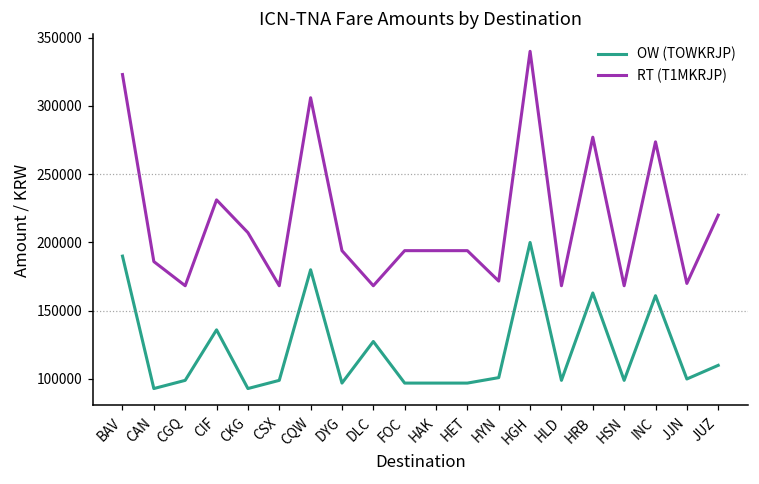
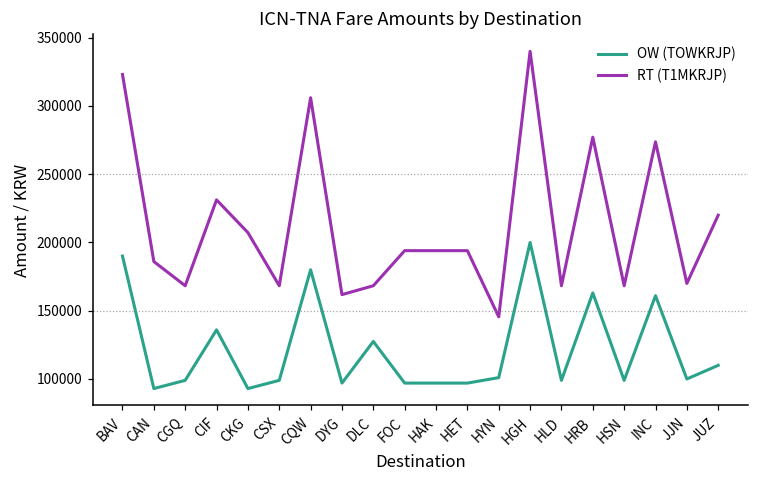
  {
    "OW (TOWKRJP)": {
      "BAV": 190000,
      "CAN": 93000,
      "CGQ": 99000,
      "CIF": 136000,
      "CKG": 93000,
      "CSX": 99000,
      "CQW": 180000,
      "DYG": 97000,
      "DLC": 127000,
      "FOC": 97000,
      "HAK": 97000,
      "HET": 97000,
      "HYN": 101000,
      "HGH": 200000,
      "HLD": 99000,
      "HRB": 163000,
      "HSN": 99000,
      "INC": 161000,
      "JJN": 100000,
      "JUZ": 110000
    },
    "RT (T1MKRJP)": {
      "BAV": 323000,
      "CAN": 186000,
      "CGQ": 168000,
      "CIF": 231000,
      "CKG": 207000,
      "CSX": 168000,
      "CQW": 306000,
-     "DYG": 194000,
+     "DYG": 162000,
      "DLC": 168000,
      "FOC": 194000,
      "HAK": 194000,
      "HET": 194000,
-     "HYN": 172000,
+     "HYN": 146000,
      "HGH": 340000,
      "HLD": 168000,
      "HRB": 277000,
      "HSN": 168000,
      "INC": 274000,
      "JJN": 170000,
      "JUZ": 220000
    }
  }
